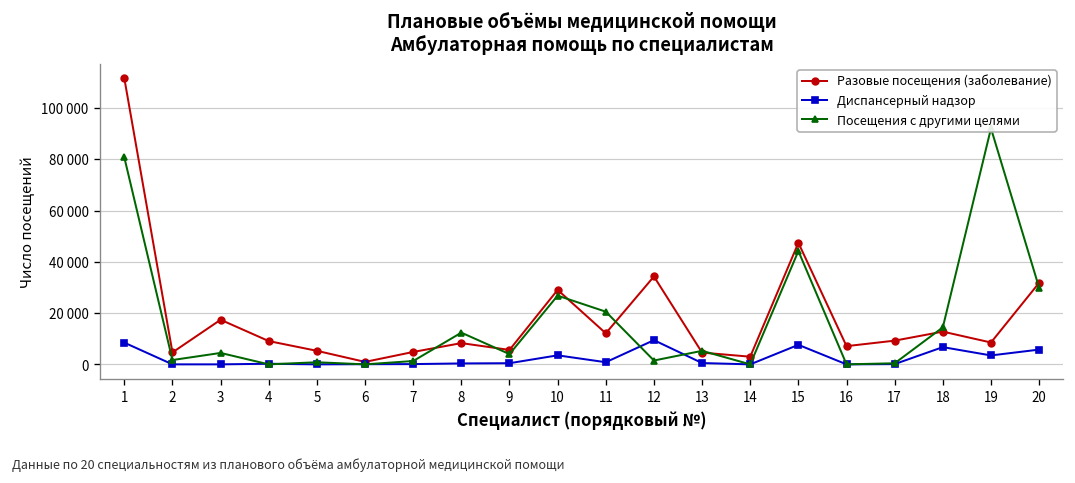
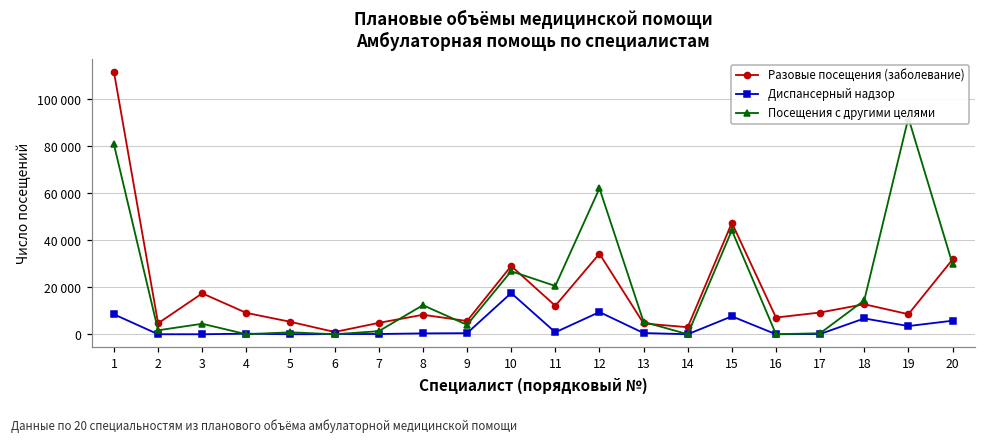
  {
    "Разовые посещения (заболевание)": {
      "1": 112000,
      "2": 5000,
      "3": 17000,
      "4": 9000,
      "5": 5000,
      "7": 5000,
      "8": 8000,
      "9": 6000,
      "10": 29000,
      "11": 12000,
      "12": 34000,
      "14": 3000,
      "15": 47000,
      "16": 7000,
      "17": 9000,
      "18": 13000,
      "19": 9000,
      "20": 32000
    },
    "Диспансерный надзор": {
      "1": 8000,
      "2": 0,
      "3": 0,
      "7": 0,
      "8": 0,
      "9": 0,
-     "10": 4000,
+     "10": 18000,
      "11": 1000,
      "12": 9000,
      "13": 1000,
      "15": 8000,
      "18": 7000,
      "19": 3000,
      "20": 6000
    },
    "Посещения с другими целями": {
      "1": 81000,
      "2": 2000,
      "3": 4000,
      "7": 1000,
      "8": 12000,
      "9": 4000,
      "10": 27000,
      "11": 21000,
-     "12": 1000,
+     "12": 62000,
      "15": 44000,
      "18": 14000,
      "20": 30000
    }
  }
